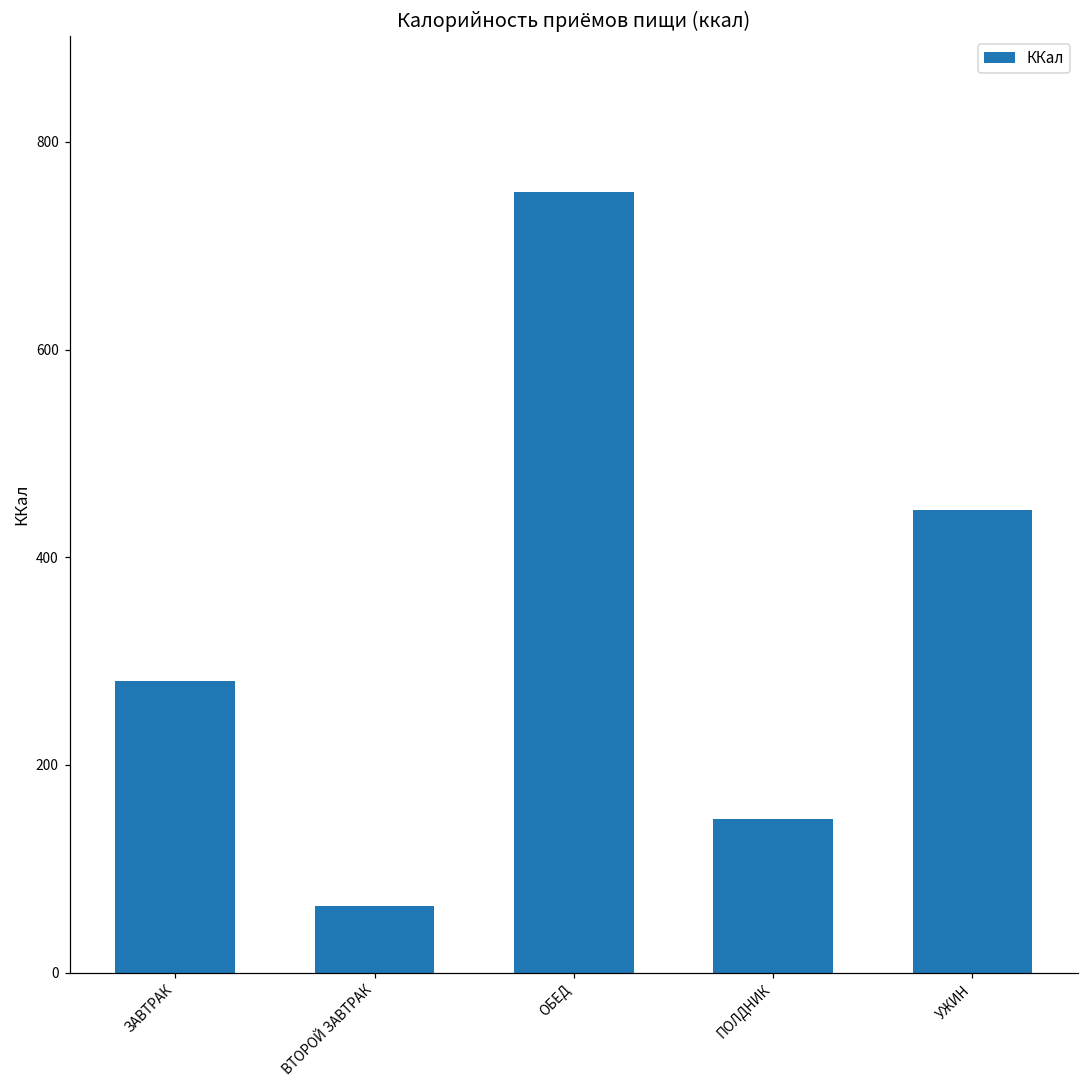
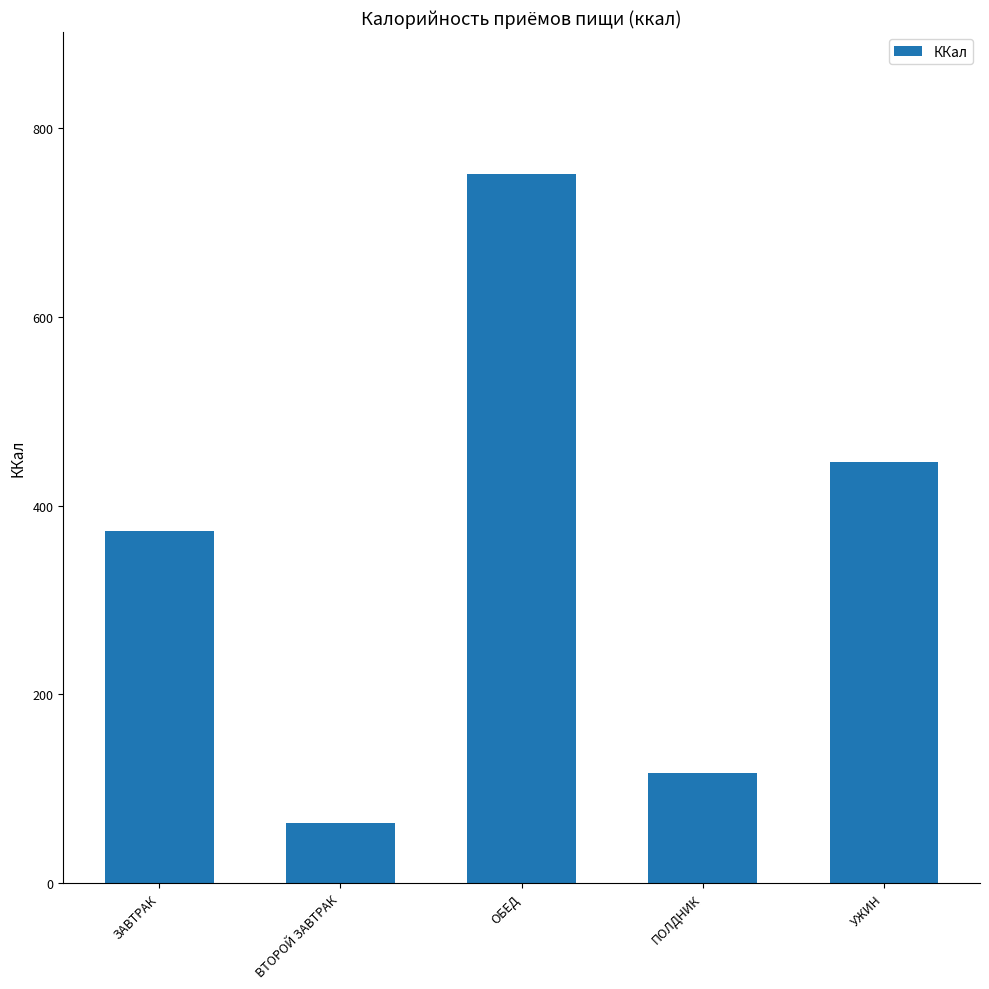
  {
-   "ЗАВТРАК": 280,
+   "ЗАВТРАК": 370,
    "ВТОРОЙ ЗАВТРАК": 60,
    "ОБЕД": 750,
-   "ПОЛДНИК": 150,
+   "ПОЛДНИК": 120,
    "УЖИН": 450
  }
